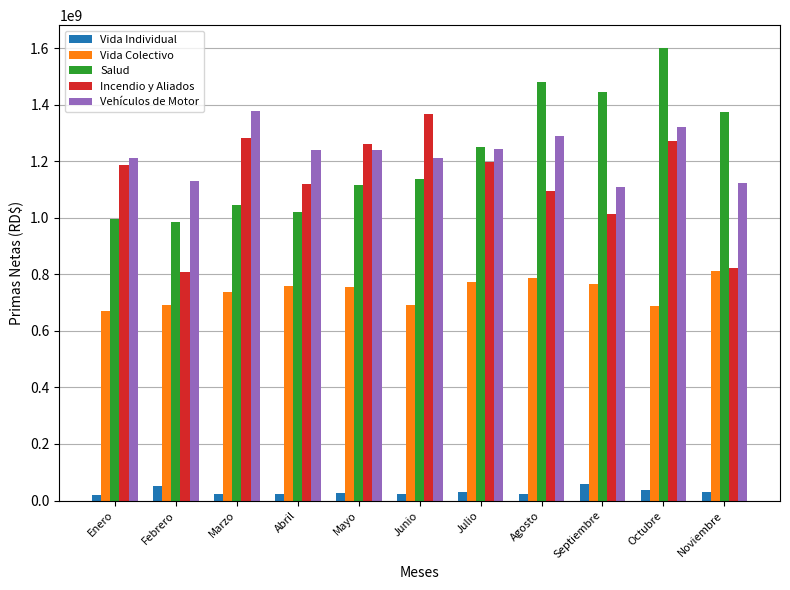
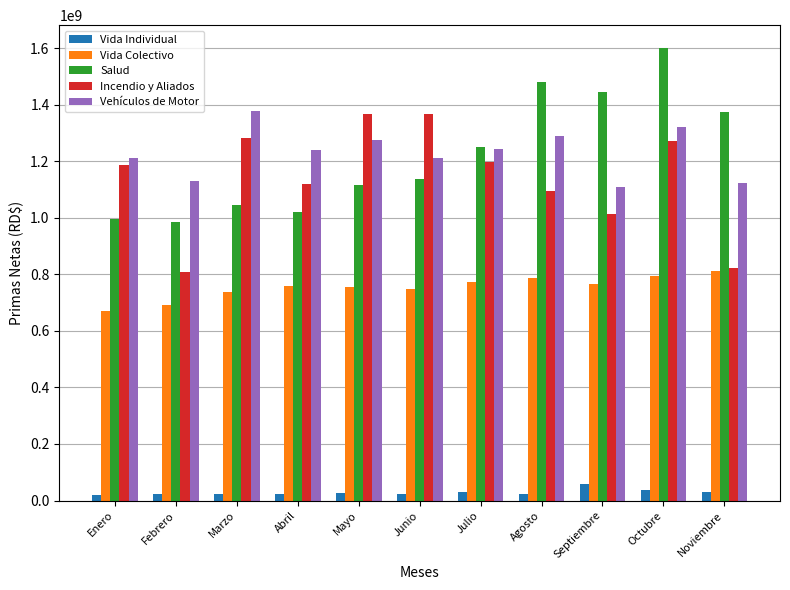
  {
    "Vida Individual": {
      "Enero": 20000000,
-     "Febrero": 50000000,
+     "Febrero": 20000000,
      "Marzo": 20000000,
      "Abril": 20000000,
      "Mayo": 30000000,
      "Junio": 20000000,
      "Julio": 30000000,
      "Agosto": 20000000,
      "Septiembre": 60000000,
      "Octubre": 40000000,
      "Noviembre": 30000000
    },
    "Vida Colectivo": {
      "Enero": 670000000,
      "Febrero": 690000000,
      "Marzo": 740000000,
      "Abril": 760000000,
      "Mayo": 750000000,
-     "Junio": 690000000,
+     "Junio": 750000000,
      "Julio": 770000000,
      "Agosto": 790000000,
      "Septiembre": 760000000,
-     "Octubre": 690000000,
+     "Octubre": 790000000,
      "Noviembre": 810000000
    },
    "Salud": {
      "Enero": 990000000,
      "Febrero": 980000000,
      "Marzo": 1040000000,
      "Abril": 1020000000,
      "Mayo": 1110000000,
      "Junio": 1140000000,
      "Julio": 1250000000,
      "Agosto": 1480000000,
      "Septiembre": 1450000000,
      "Octubre": 1600000000,
      "Noviembre": 1370000000
    },
    "Incendio y Aliados": {
      "Enero": 1190000000,
      "Febrero": 810000000,
      "Marzo": 1280000000,
      "Abril": 1120000000,
-     "Mayo": 1260000000,
+     "Mayo": 1370000000,
      "Junio": 1370000000,
      "Julio": 1200000000,
      "Agosto": 1100000000,
      "Septiembre": 1010000000,
      "Octubre": 1270000000,
      "Noviembre": 820000000
    },
    "Vehículos de Motor": {
      "Enero": 1210000000,
      "Febrero": 1130000000,
      "Marzo": 1380000000,
      "Abril": 1240000000,
-     "Mayo": 1240000000,
+     "Mayo": 1280000000,
      "Junio": 1210000000,
      "Julio": 1240000000,
      "Agosto": 1290000000,
      "Septiembre": 1110000000,
      "Octubre": 1320000000,
      "Noviembre": 1120000000
    }
  }
